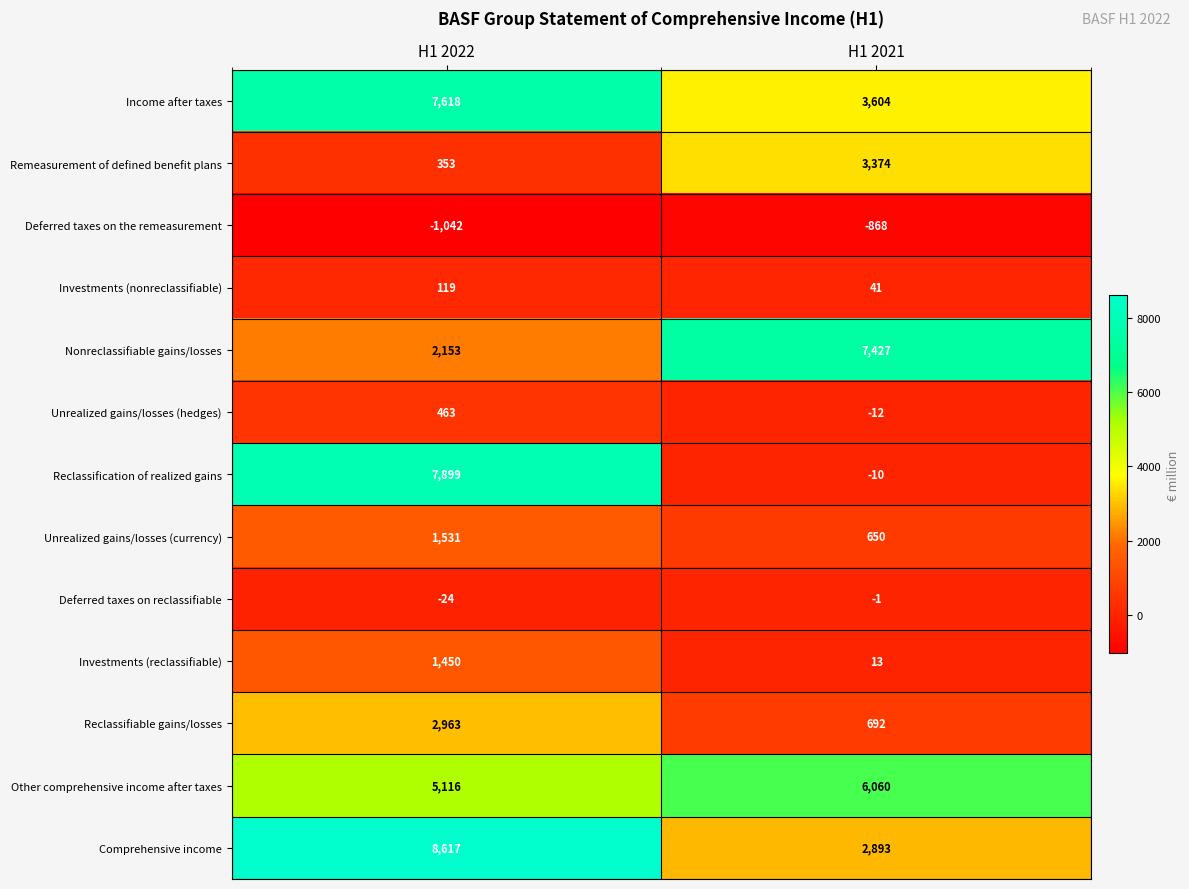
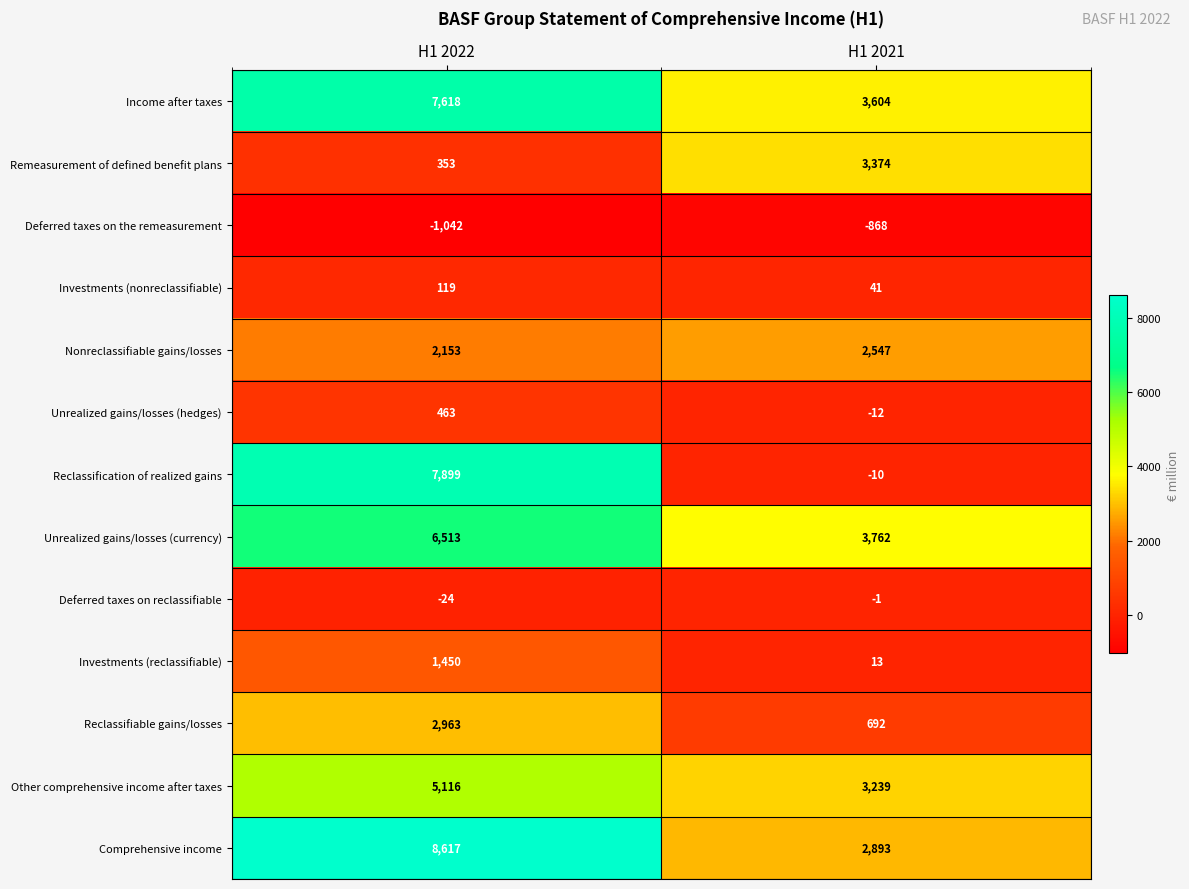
  {
    "Income after taxes": {
      "H1 2022": "7,618",
      "H1 2021": "3,604"
    },
    "Remeasurement of defined benefit plans": {
      "H1 2022": "353",
      "H1 2021": "3,374"
    },
    "Deferred taxes on the remeasurement": {
      "H1 2022": "-1,042",
      "H1 2021": "-868"
    },
    "Investments (nonreclassifiable)": {
      "H1 2022": "119",
      "H1 2021": "41"
    },
    "Nonreclassifiable gains/losses": {
      "H1 2022": "2,153",
-     "H1 2021": "7,427"
+     "H1 2021": "2,547"
    },
    "Unrealized gains/losses (hedges)": {
      "H1 2022": "463",
      "H1 2021": "-12"
    },
    "Reclassification of realized gains": {
      "H1 2022": "7,899",
      "H1 2021": "-10"
    },
    "Unrealized gains/losses (currency)": {
-     "H1 2022": "1,531",
-     "H1 2021": "650"
+     "H1 2022": "6,513",
+     "H1 2021": "3,762"
    },
    "Deferred taxes on reclassifiable": {
      "H1 2022": "-24",
      "H1 2021": "-1"
    },
    "Investments (reclassifiable)": {
      "H1 2022": "1,450",
      "H1 2021": "13"
    },
    "Reclassifiable gains/losses": {
      "H1 2022": "2,963",
      "H1 2021": "692"
    },
    "Other comprehensive income after taxes": {
      "H1 2022": "5,116",
-     "H1 2021": "6,060"
+     "H1 2021": "3,239"
    },
    "Comprehensive income": {
      "H1 2022": "8,617",
      "H1 2021": "2,893"
    }
  }
